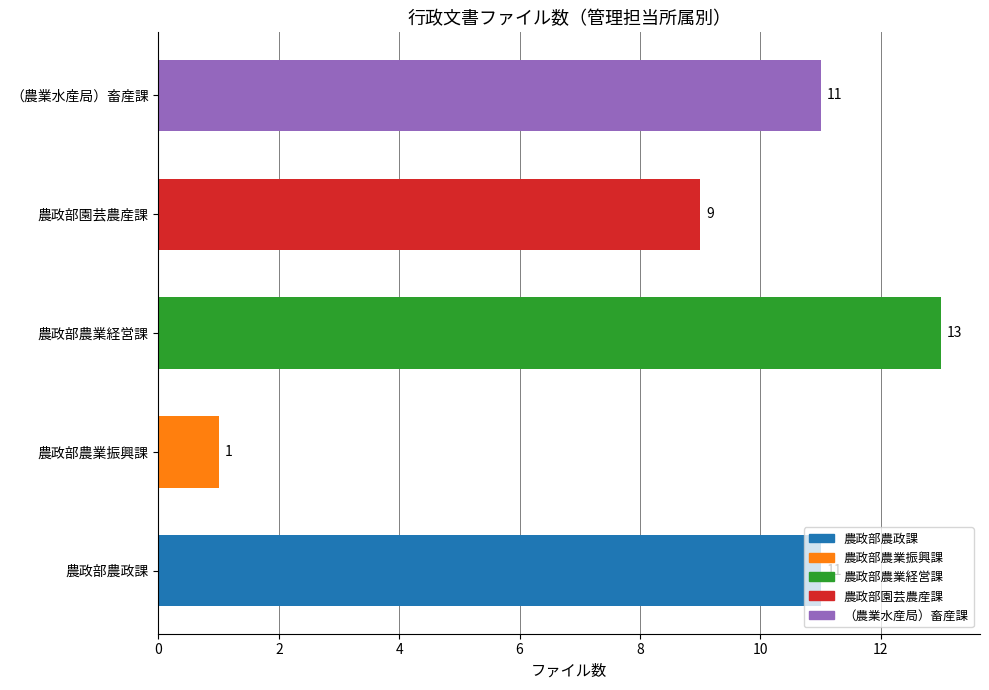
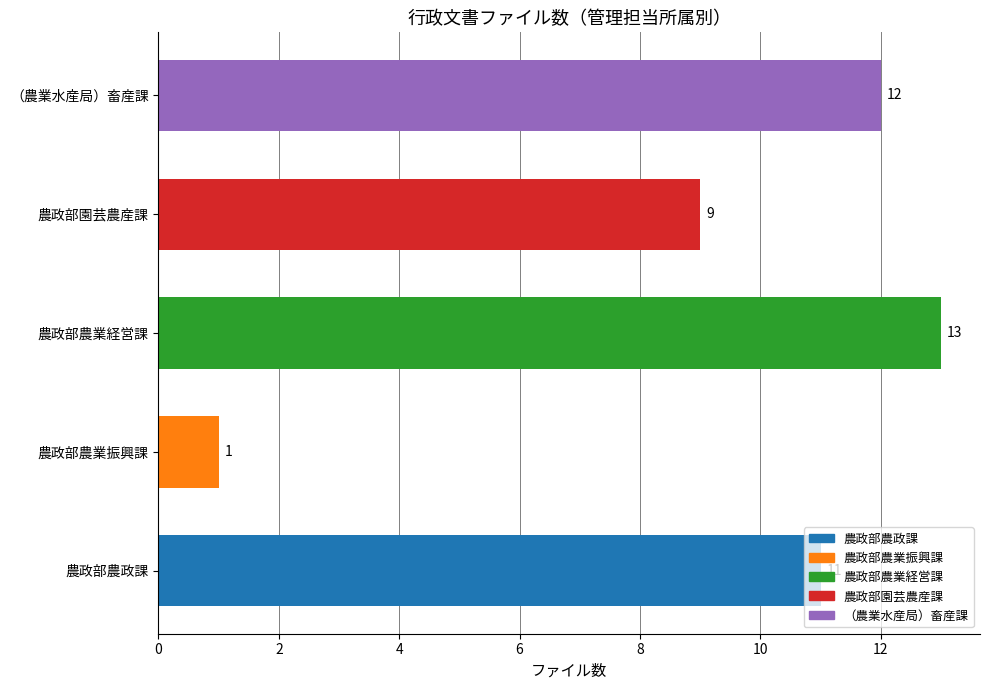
  {
-   "（農業水産局）畜産課": 11,
+   "（農業水産局）畜産課": 12,
    "農政部園芸農産課": 9,
    "農政部農業経営課": 13,
    "農政部農業振興課": 1
  }
